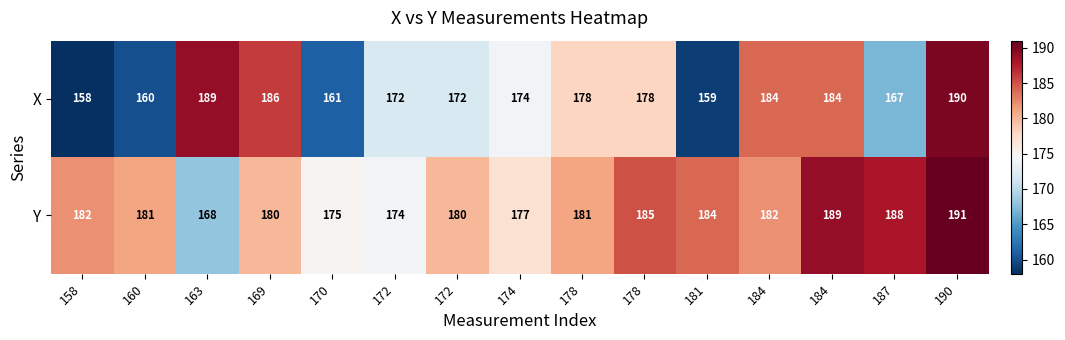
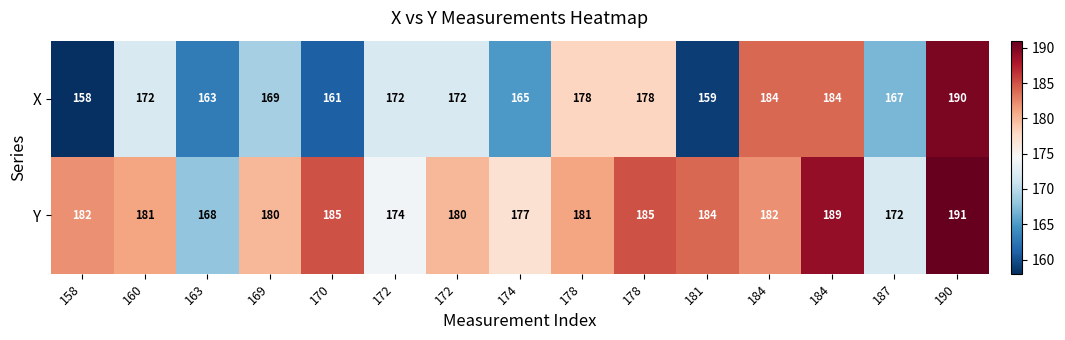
  {
    "X": {
      "158": 158,
-     "160": 160,
-     "163": 189,
-     "169": 186,
+     "160": 172,
+     "163": 163,
+     "169": 169,
      "170": 161,
-     "174": 174,
+     "174": 165,
      "181": 159,
      "187": 167,
      "190": 190
    },
    "Y": {
      "158": 182,
      "160": 181,
      "163": 168,
      "169": 180,
-     "170": 175,
+     "170": 185,
      "174": 177,
      "181": 184,
-     "187": 188,
+     "187": 172,
      "190": 191
    }
  }
